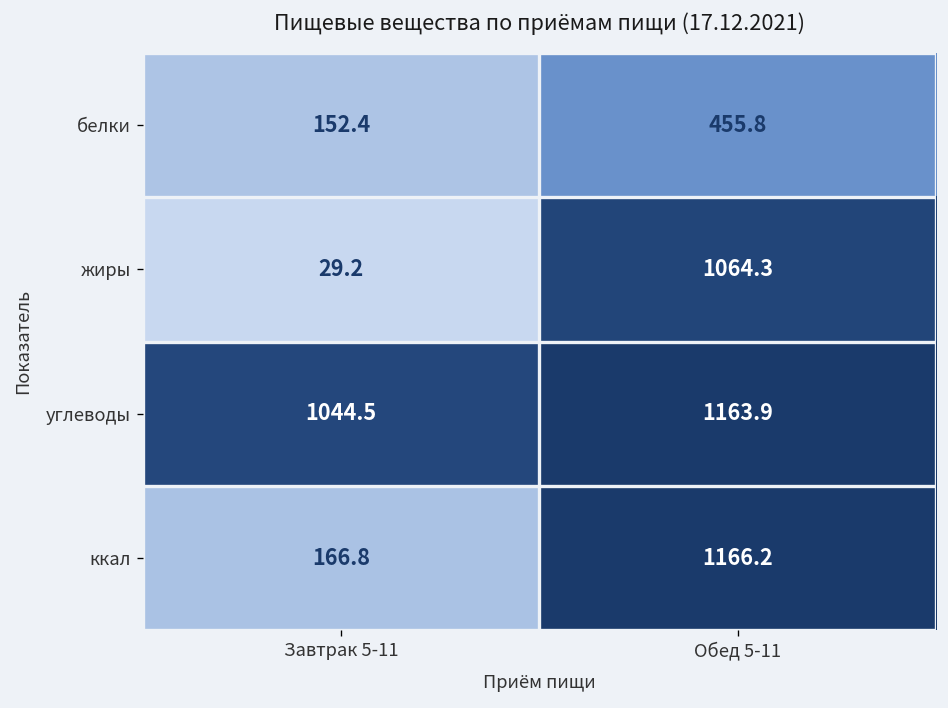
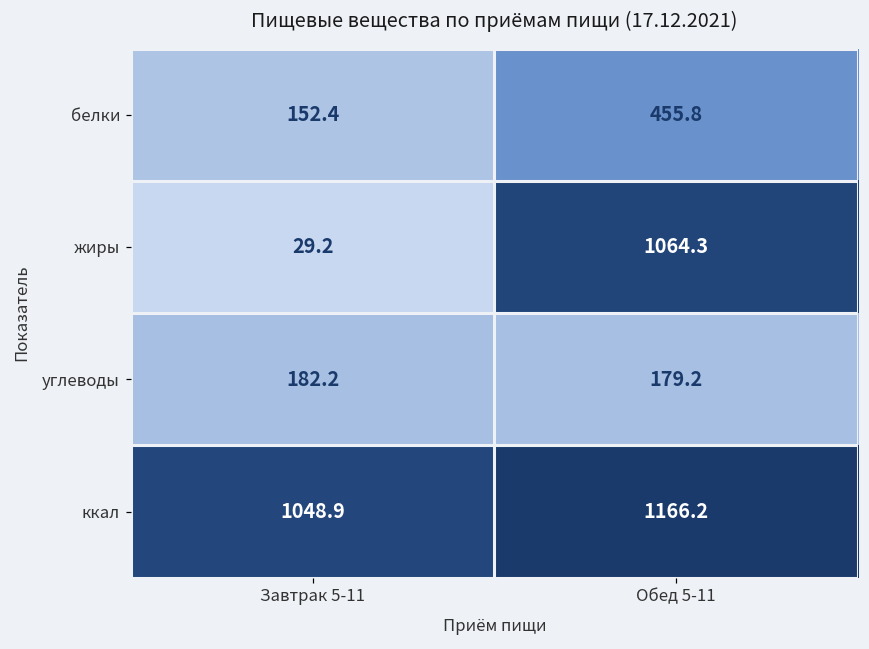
  {
    "белки": {
      "Завтрак 5-11": 152.4,
      "Обед 5-11": 455.8
    },
    "жиры": {
      "Завтрак 5-11": 29.2,
      "Обед 5-11": 1064.3
    },
    "углеводы": {
-     "Завтрак 5-11": 1044.5,
-     "Обед 5-11": 1163.9
+     "Завтрак 5-11": 182.2,
+     "Обед 5-11": 179.2
    },
    "ккал": {
-     "Завтрак 5-11": 166.8,
+     "Завтрак 5-11": 1048.9,
      "Обед 5-11": 1166.2
    }
  }
